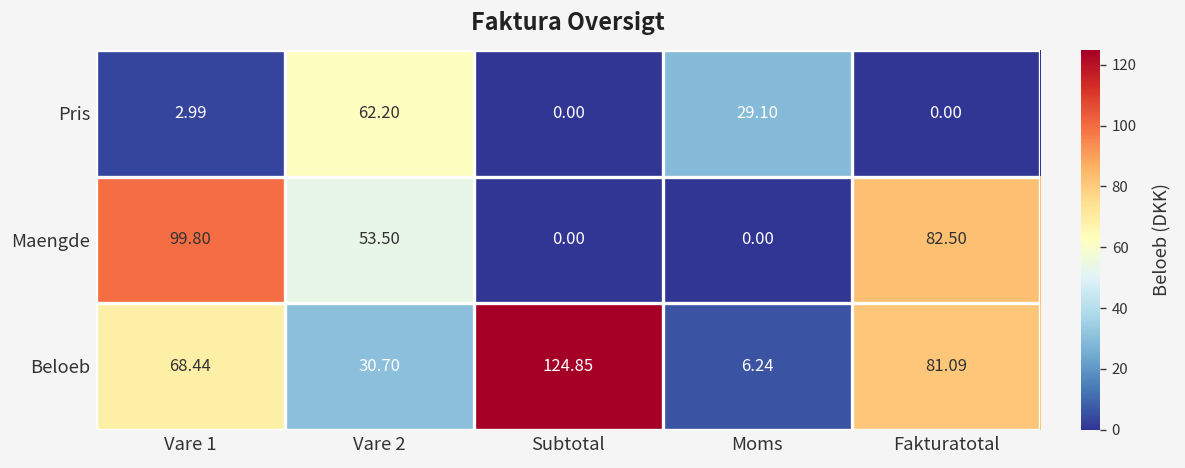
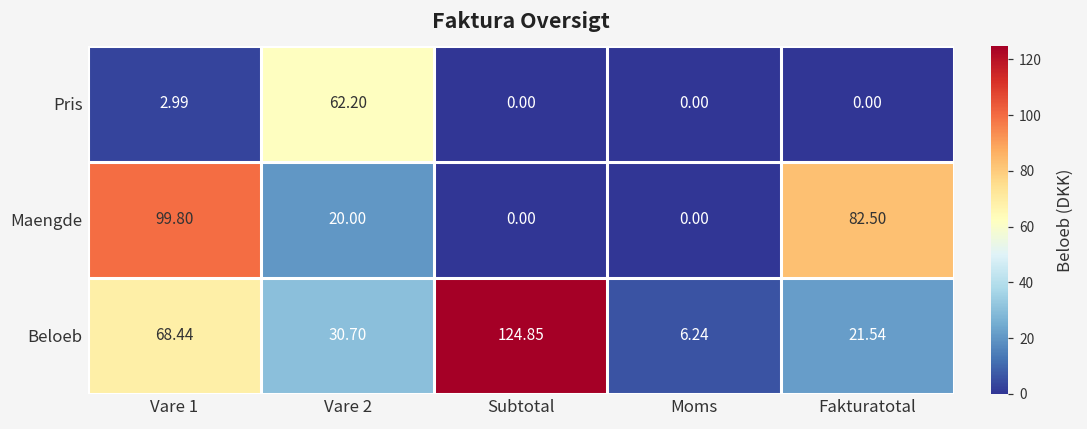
  {
    "Pris": {
      "Vare 1": 2.99,
      "Vare 2": 62.20,
      "Subtotal": 0.00,
-     "Moms": 29.10,
+     "Moms": 0.00,
      "Fakturatotal": 0.00
    },
    "Maengde": {
      "Vare 1": 99.80,
-     "Vare 2": 53.50,
+     "Vare 2": 20.00,
      "Subtotal": 0.00,
      "Moms": 0.00,
      "Fakturatotal": 82.50
    },
    "Beloeb": {
      "Vare 1": 68.44,
      "Vare 2": 30.70,
      "Subtotal": 124.85,
      "Moms": 6.24,
-     "Fakturatotal": 81.09
+     "Fakturatotal": 21.54
    }
  }
